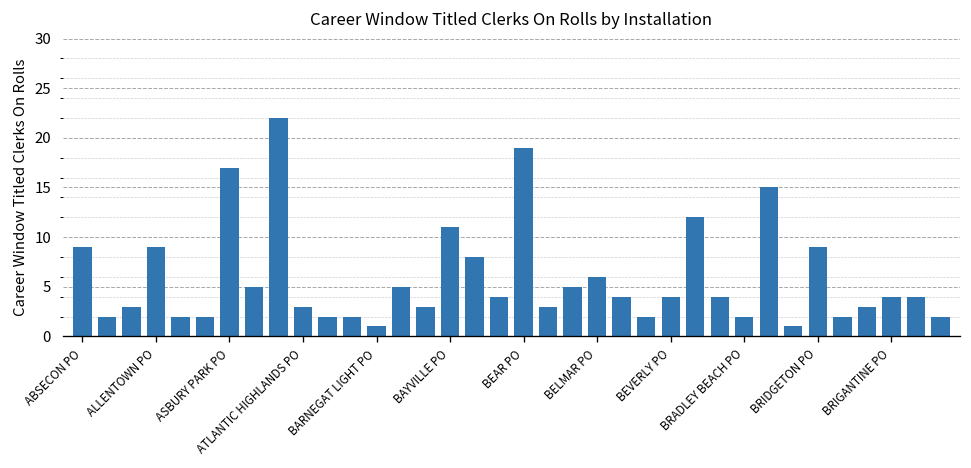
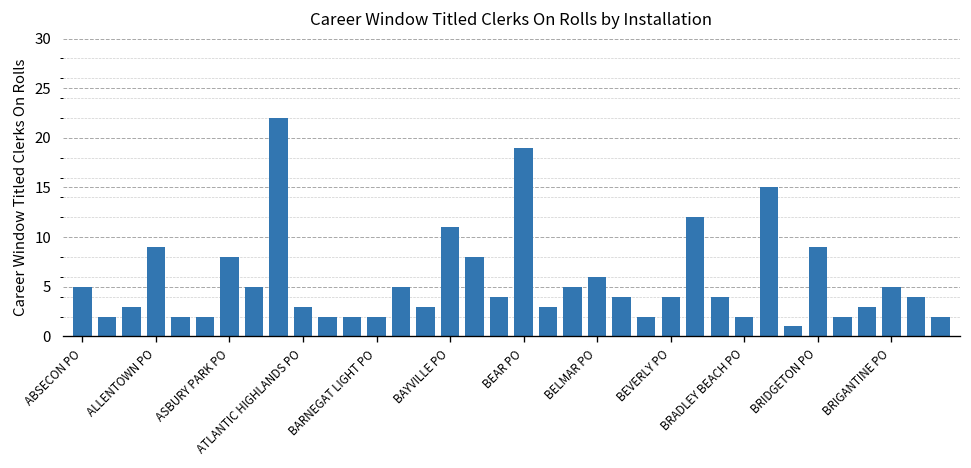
  {
-   "ABSECON PO": 9,
+   "ABSECON PO": 5,
    "ALLENTOWN PO": 9,
-   "ASBURY PARK PO": 17,
+   "ASBURY PARK PO": 8,
    "ATLANTIC HIGHLANDS PO": 3,
-   "BARNEGAT LIGHT PO": 1,
+   "BARNEGAT LIGHT PO": 2,
    "BAYVILLE PO": 11,
    "BEAR PO": 19,
    "BELMAR PO": 6,
    "BEVERLY PO": 4,
    "BRADLEY BEACH PO": 2,
    "BRIDGETON PO": 9,
-   "BRIGANTINE PO": 4
+   "BRIGANTINE PO": 5
  }
